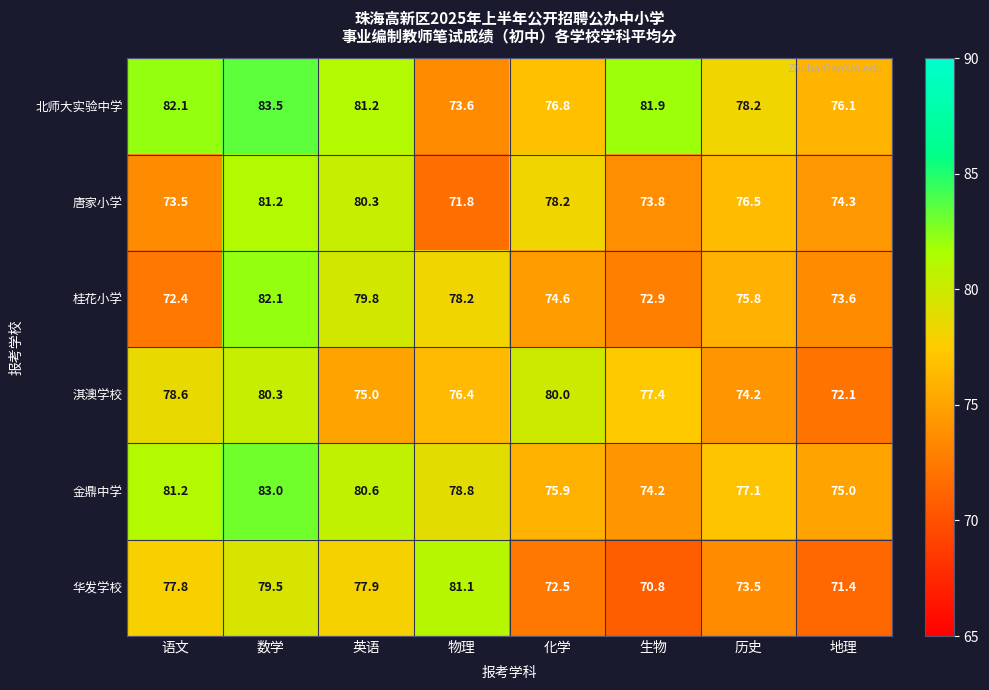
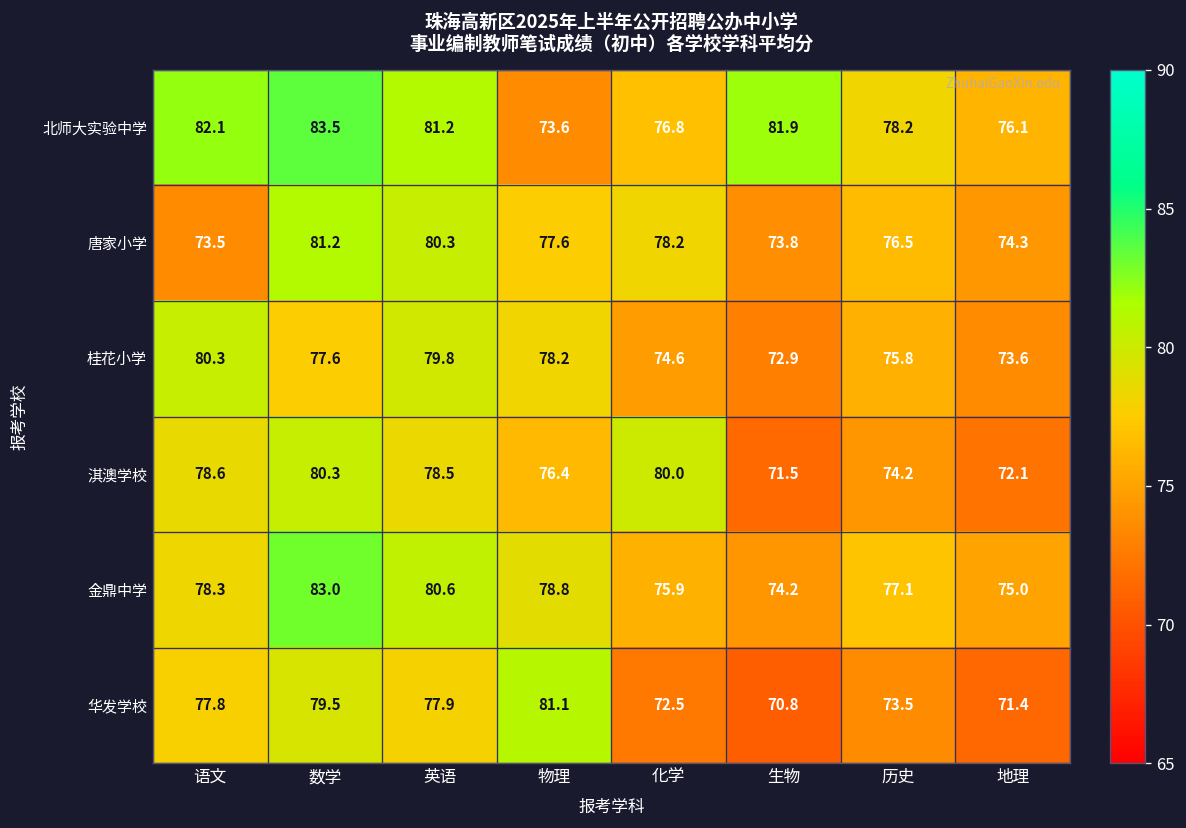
  {
    "北师大实验中学": {
      "语文": 82.1,
      "数学": 83.5,
      "英语": 81.2,
      "物理": 73.6,
      "化学": 76.8,
      "生物": 81.9,
      "历史": 78.2
    },
    "唐家小学": {
      "语文": 73.5,
      "数学": 81.2,
      "英语": 80.3,
-     "物理": 71.8,
+     "物理": 77.6,
      "化学": 78.2,
      "生物": 73.8,
      "历史": 76.5,
      "地理": 74.3
    },
    "桂花小学": {
-     "语文": 72.4,
-     "数学": 82.1,
+     "语文": 80.3,
+     "数学": 77.6,
      "英语": 79.8,
      "物理": 78.2,
      "化学": 74.6,
      "生物": 72.9,
      "历史": 75.8,
      "地理": 73.6
    },
    "淇澳学校": {
      "语文": 78.6,
      "数学": 80.3,
-     "英语": 75.0,
+     "英语": 78.5,
      "物理": 76.4,
      "化学": 80.0,
-     "生物": 77.4,
+     "生物": 71.5,
      "历史": 74.2,
      "地理": 72.1
    },
    "金鼎中学": {
-     "语文": 81.2,
+     "语文": 78.3,
      "数学": 83.0,
      "英语": 80.6,
      "物理": 78.8,
      "化学": 75.9,
      "生物": 74.2,
      "历史": 77.1,
      "地理": 75.0
    },
    "华发学校": {
      "语文": 77.8,
      "数学": 79.5,
      "英语": 77.9,
      "物理": 81.1,
      "化学": 72.5,
      "生物": 70.8,
      "历史": 73.5,
      "地理": 71.4
    }
  }
